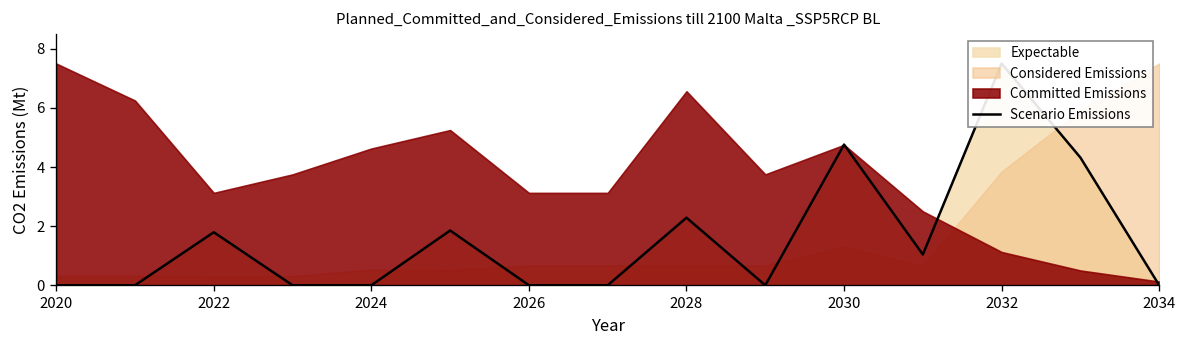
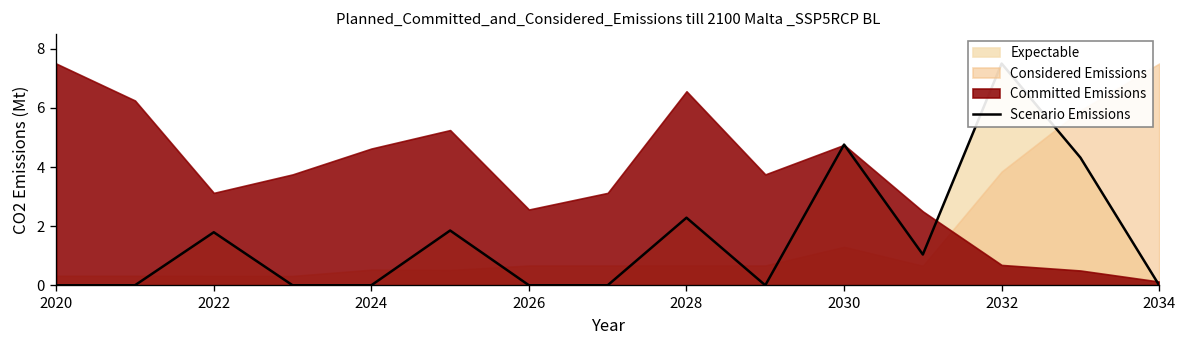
  {
    "Committed Emissions": {
      "2020": 7.5,
      "2022": 3.1,
      "2024": 4.6,
-     "2026": 3.1,
+     "2026": 2.6,
      "2028": 6.6,
-     "2032": 1.1,
+     "2032": 0.7,
      "2034": 0.1
    }
  }
